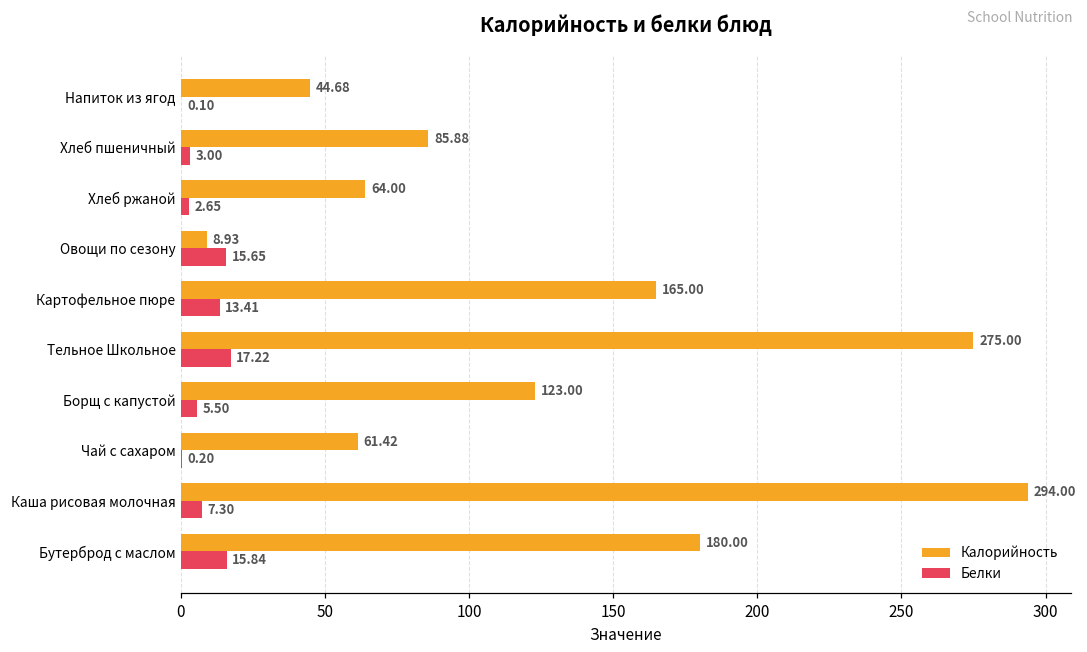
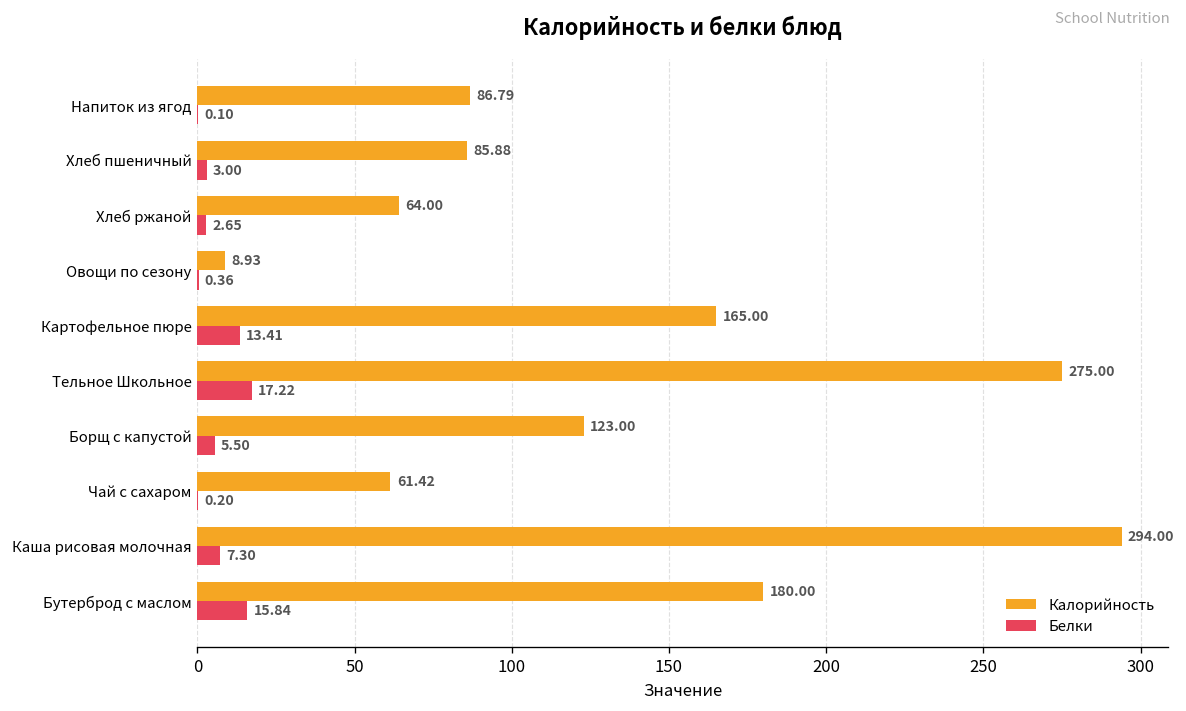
  {
    "Калорийность": {
-     "Напиток из ягод": 44.68,
+     "Напиток из ягод": 86.79,
      "Хлеб пшеничный": 85.88,
      "Хлеб ржаной": 64.00,
      "Овощи по сезону": 8.93,
      "Картофельное пюре": 165.00,
      "Тельное Школьное": 275.00,
      "Борщ с капустой": 123.00,
      "Чай с сахаром": 61.42,
      "Каша рисовая молочная": 294.00,
      "Бутерброд с маслом": 180.00
    },
    "Белки": {
      "Напиток из ягод": 0.10,
      "Хлеб пшеничный": 3.00,
      "Хлеб ржаной": 2.65,
-     "Овощи по сезону": 15.65,
+     "Овощи по сезону": 0.36,
      "Картофельное пюре": 13.41,
      "Тельное Школьное": 17.22,
      "Борщ с капустой": 5.50,
      "Чай с сахаром": 0.20,
      "Каша рисовая молочная": 7.30,
      "Бутерброд с маслом": 15.84
    }
  }
